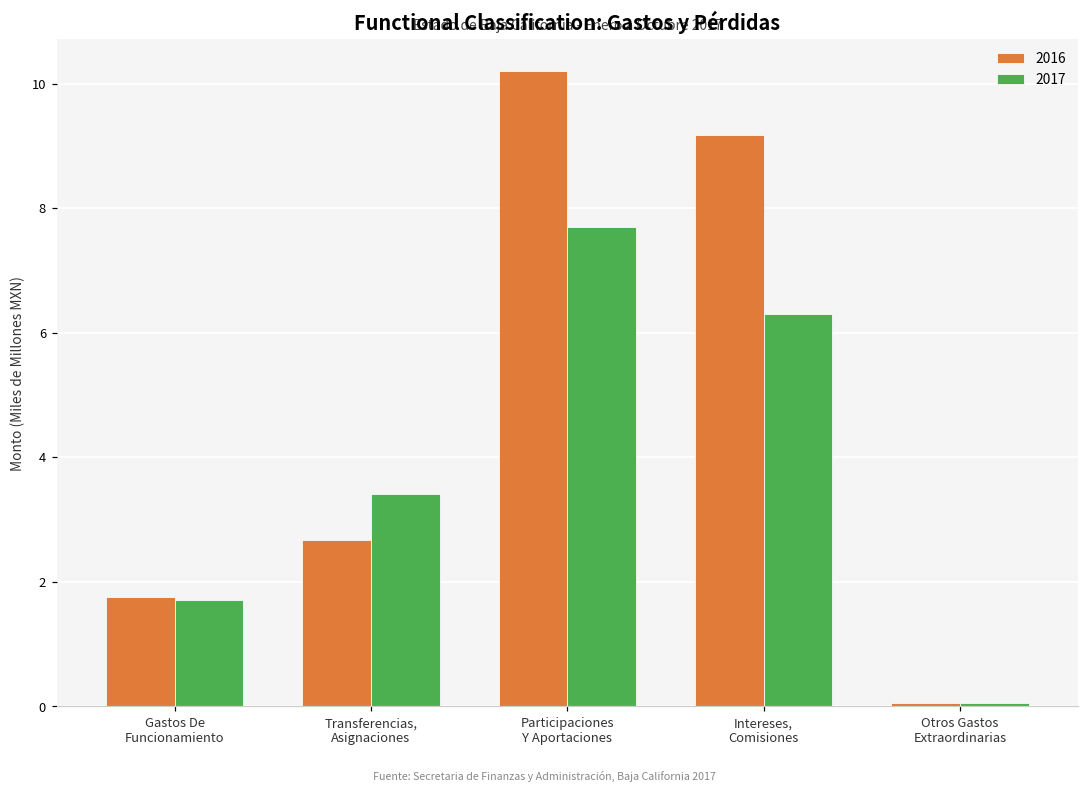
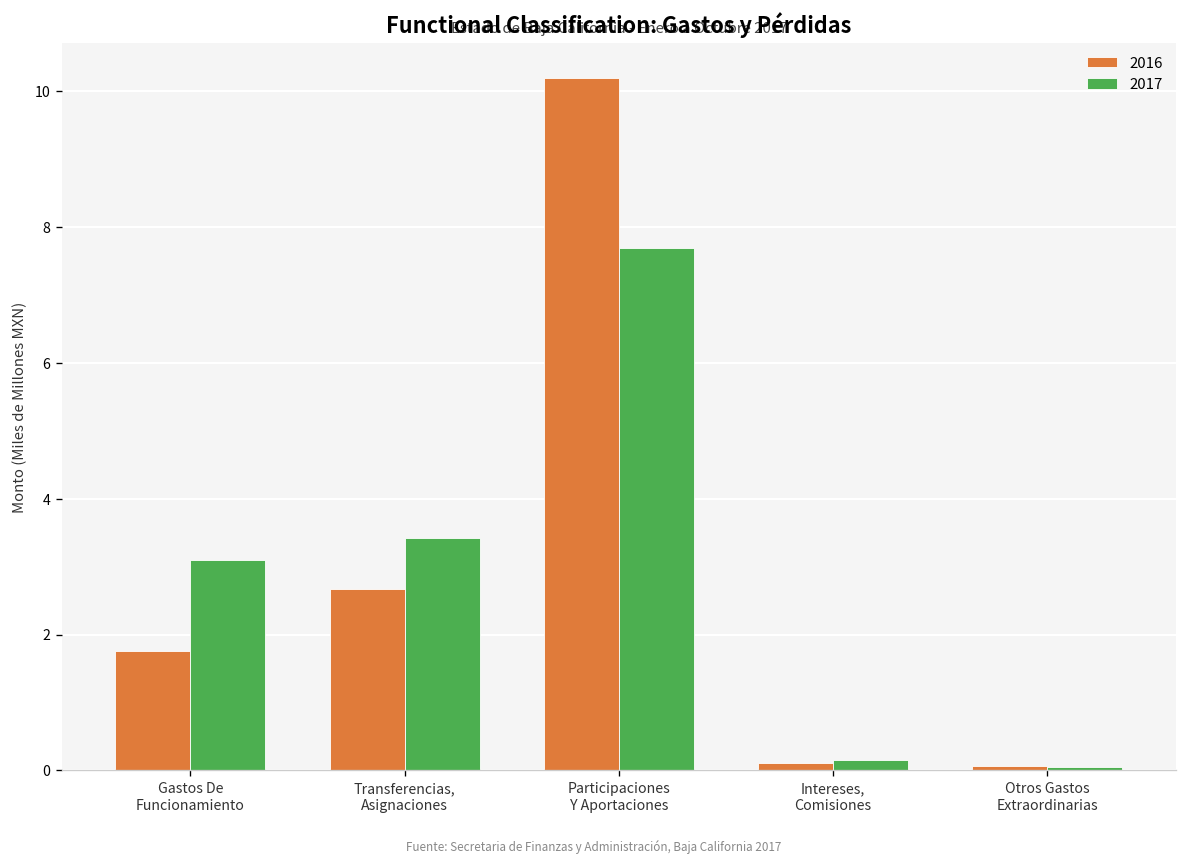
  {
    "2016": {
      "Gastos De Funcionamiento": 1.8,
      "Transferencias, Asignaciones": 2.7,
      "Participaciones Y Aportaciones": 10.2,
-     "Intereses, Comisiones": 9.2,
+     "Intereses, Comisiones": 0.1,
      "Otros Gastos Extraordinarias": 0.1
    },
    "2017": {
-     "Gastos De Funcionamiento": 1.7,
+     "Gastos De Funcionamiento": 3.1,
      "Transferencias, Asignaciones": 3.4,
      "Participaciones Y Aportaciones": 7.7,
-     "Intereses, Comisiones": 6.3,
+     "Intereses, Comisiones": 0.1,
      "Otros Gastos Extraordinarias": 0.1
    }
  }
